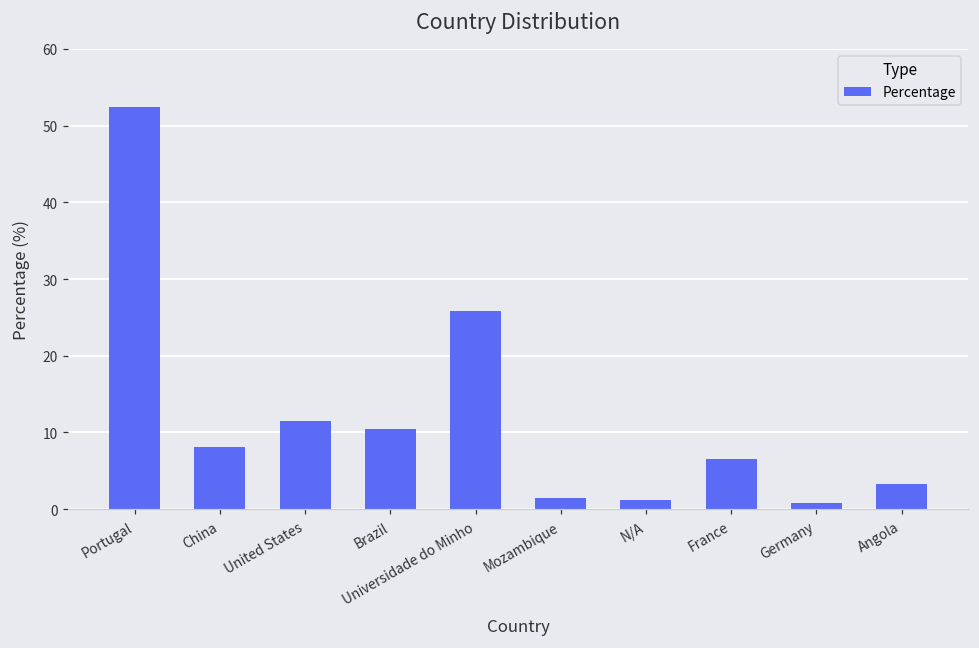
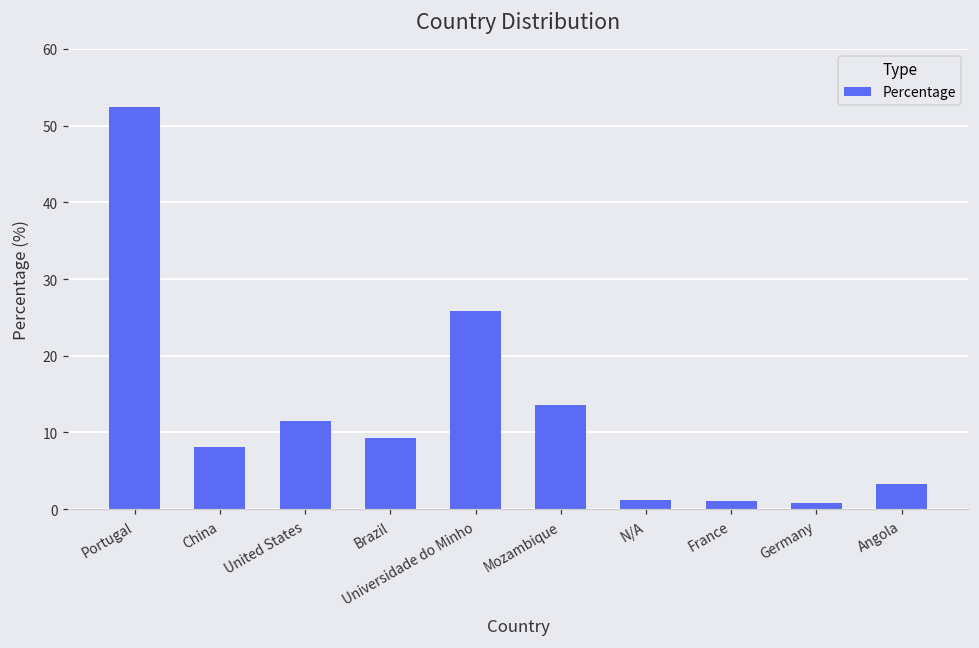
  {
    "Portugal": 52,
    "China": 8,
    "United States": 12,
-   "Brazil": 11,
+   "Brazil": 9,
    "Universidade do Minho": 26,
-   "Mozambique": 1,
+   "Mozambique": 14,
    "N/A": 1,
-   "France": 7,
+   "France": 1,
    "Germany": 1,
    "Angola": 3
  }
